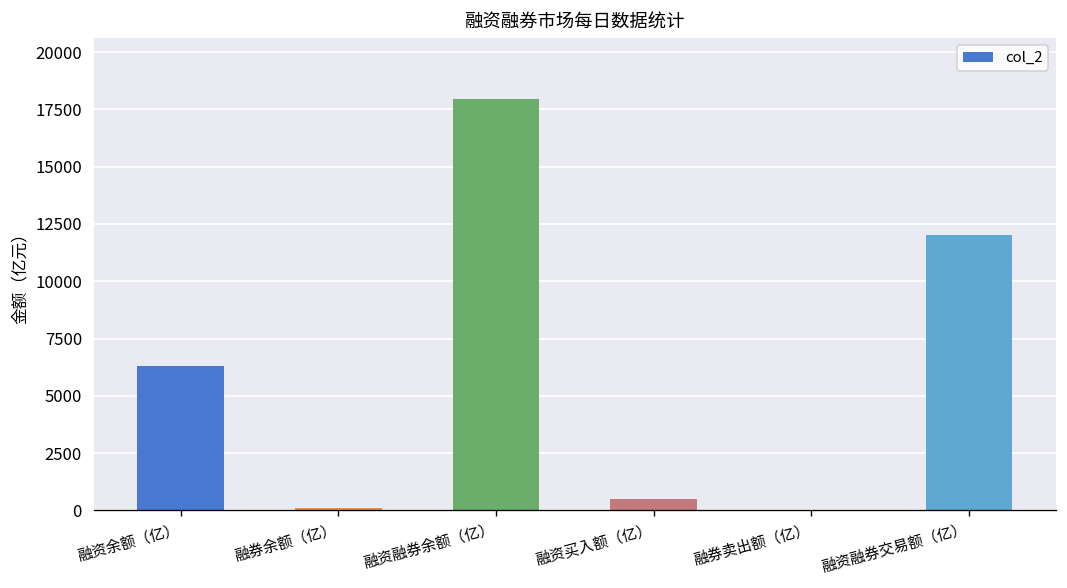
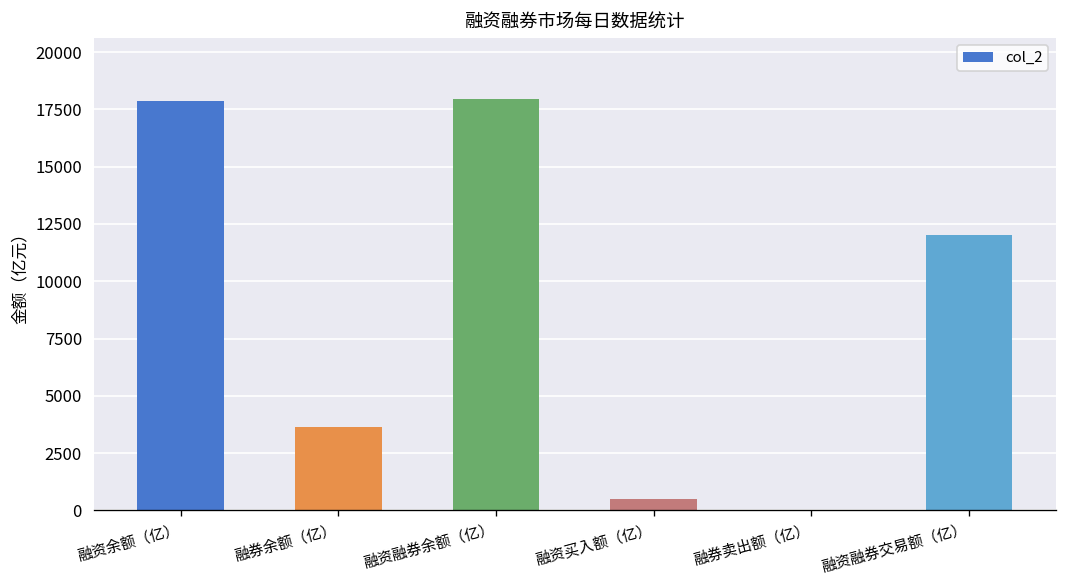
  {
-   "融资余额（亿）": 6300,
-   "融券余额（亿）": 100,
+   "融资余额（亿）": 17800,
+   "融券余额（亿）": 3600,
    "融资融券余额（亿）": 17900,
    "融资买入额（亿）": 500,
    "融资融券交易额（亿）": 12000
  }
